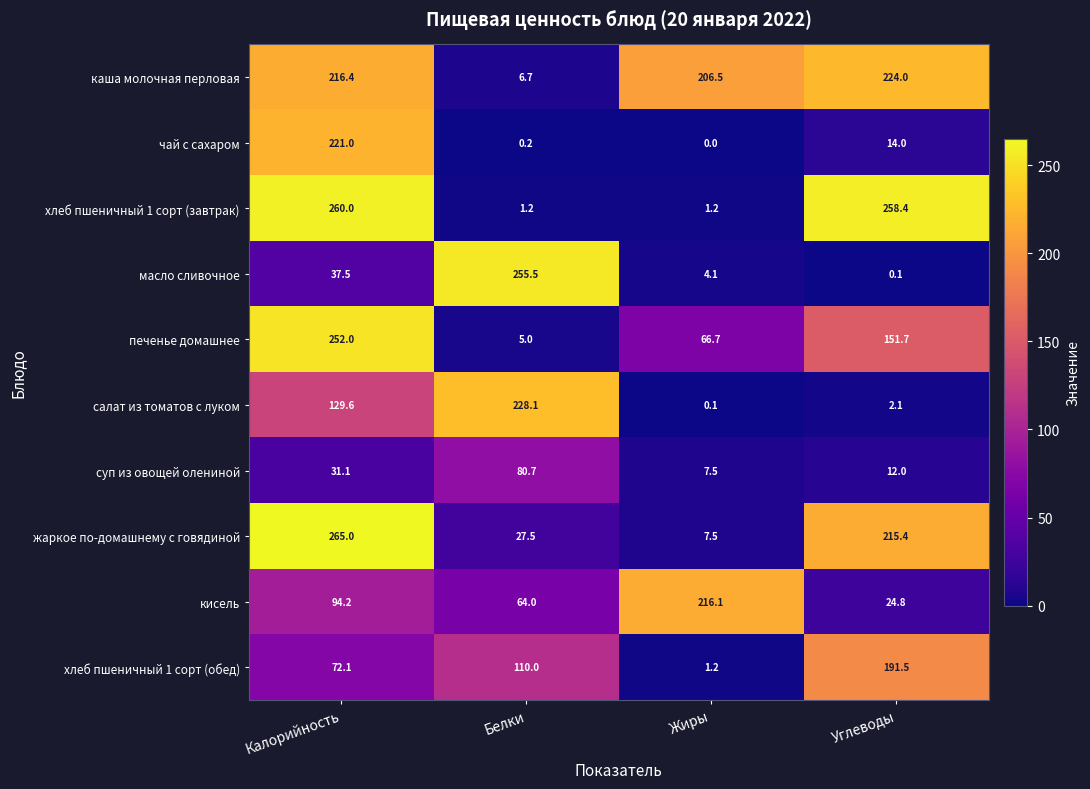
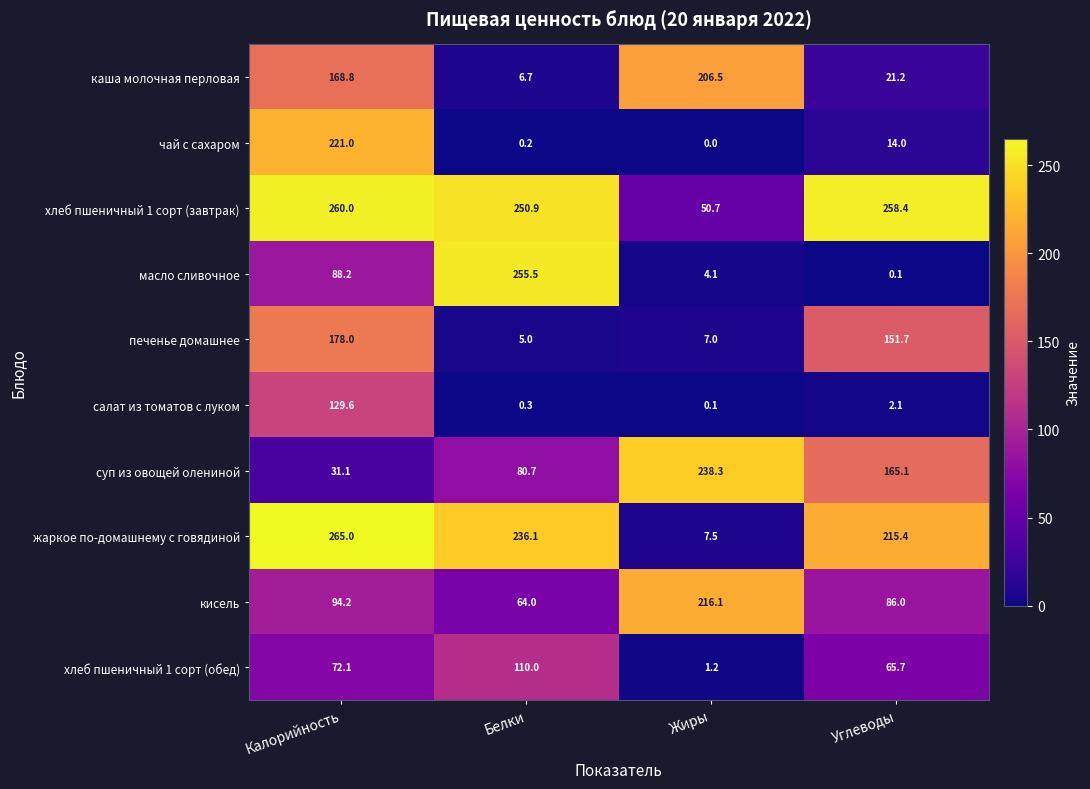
  {
    "каша молочная перловая": {
-     "Калорийность": 216.4,
+     "Калорийность": 168.8,
      "Белки": 6.7,
      "Жиры": 206.5,
-     "Углеводы": 224.0
+     "Углеводы": 21.2
    },
    "чай с сахаром": {
      "Калорийность": 221.0,
      "Белки": 0.2,
      "Жиры": 0.0,
      "Углеводы": 14.0
    },
    "хлеб пшеничный 1 сорт (завтрак)": {
      "Калорийность": 260.0,
-     "Белки": 1.2,
-     "Жиры": 1.2,
+     "Белки": 250.9,
+     "Жиры": 50.7,
      "Углеводы": 258.4
    },
    "масло сливочное": {
-     "Калорийность": 37.5,
+     "Калорийность": 88.2,
      "Белки": 255.5,
      "Жиры": 4.1,
      "Углеводы": 0.1
    },
    "печенье домашнее": {
-     "Калорийность": 252.0,
+     "Калорийность": 178.0,
      "Белки": 5.0,
-     "Жиры": 66.7,
+     "Жиры": 7.0,
      "Углеводы": 151.7
    },
    "салат из томатов с луком": {
      "Калорийность": 129.6,
-     "Белки": 228.1,
+     "Белки": 0.3,
      "Жиры": 0.1,
      "Углеводы": 2.1
    },
    "суп из овощей олениной": {
      "Калорийность": 31.1,
      "Белки": 80.7,
-     "Жиры": 7.5,
-     "Углеводы": 12.0
+     "Жиры": 238.3,
+     "Углеводы": 165.1
    },
    "жаркое по-домашнему с говядиной": {
      "Калорийность": 265.0,
-     "Белки": 27.5,
+     "Белки": 236.1,
      "Жиры": 7.5,
      "Углеводы": 215.4
    },
    "кисель": {
      "Калорийность": 94.2,
      "Белки": 64.0,
      "Жиры": 216.1,
-     "Углеводы": 24.8
+     "Углеводы": 86.0
    },
    "хлеб пшеничный 1 сорт (обед)": {
      "Калорийность": 72.1,
      "Белки": 110.0,
      "Жиры": 1.2,
-     "Углеводы": 191.5
+     "Углеводы": 65.7
    }
  }
